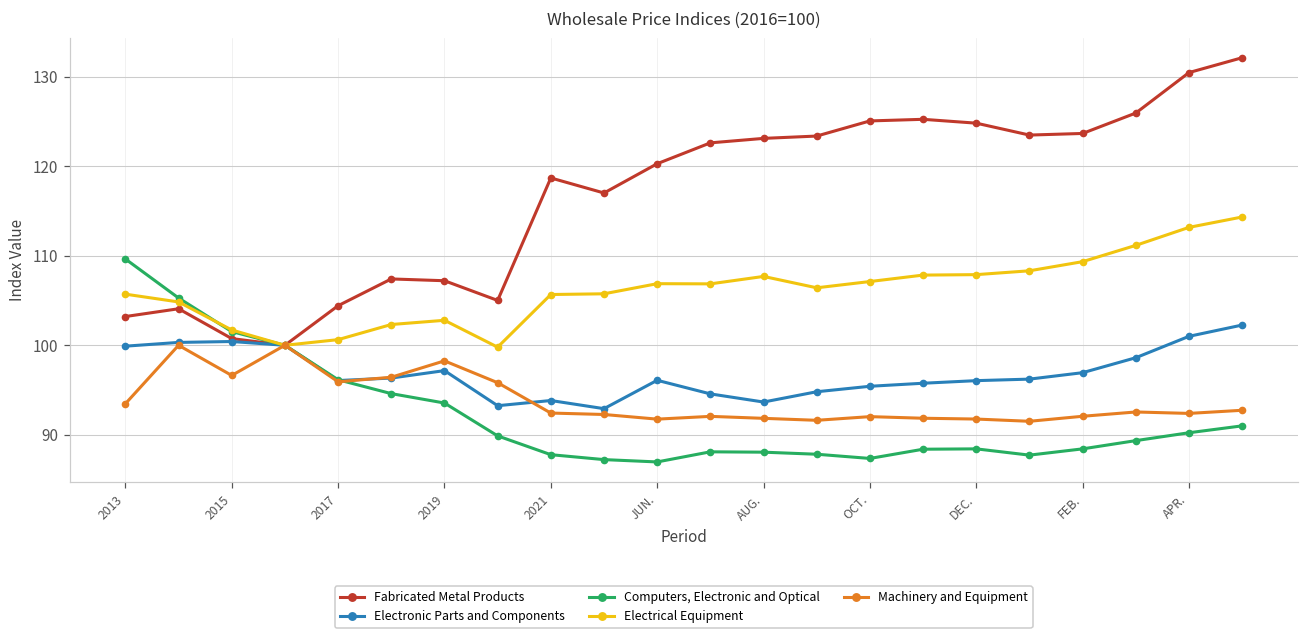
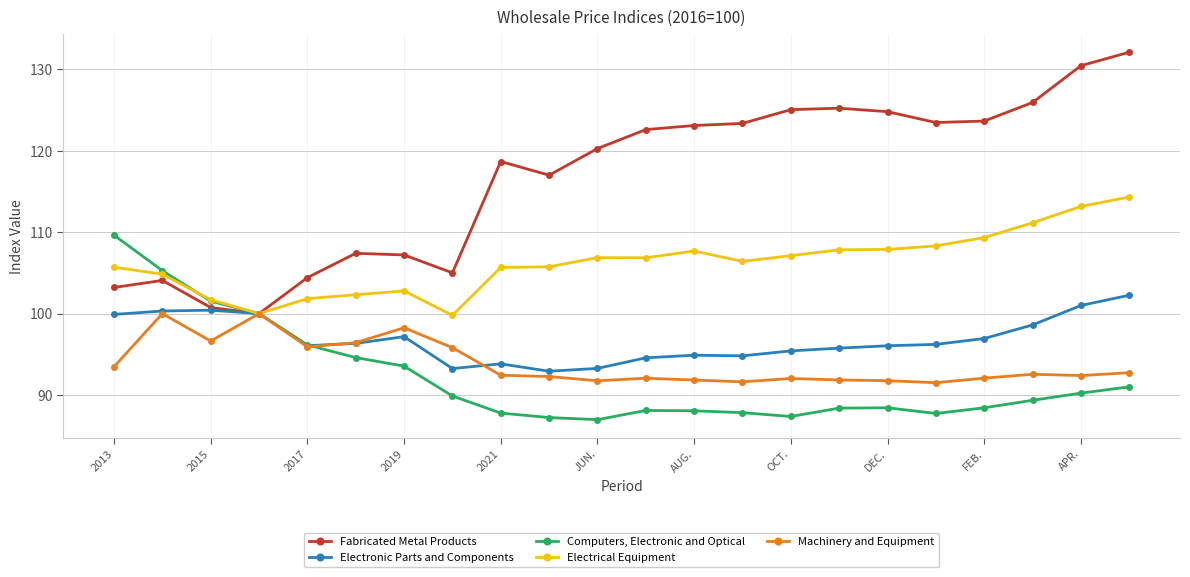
  {
    "Fabricated Metal Products": {
      "2013": 103,
      "2015": 101,
      "2017": 104,
      "2019": 107,
      "2021": 119,
      "JUN.": 120,
      "AUG.": 123,
      "OCT.": 125,
      "DEC.": 125,
      "FEB.": 124,
      "APR.": 130
    },
    "Electronic Parts and Components": {
      "2013": 100,
      "2015": 100,
      "2019": 97,
      "2021": 94,
-     "JUN.": 96,
-     "AUG.": 94,
+     "JUN.": 93,
+     "AUG.": 95,
      "OCT.": 95,
      "DEC.": 96,
      "FEB.": 97,
      "APR.": 101
    },
    "Computers, Electronic and Optical": {
      "2013": 110,
      "2019": 94,
      "2021": 88,
      "JUN.": 87,
      "AUG.": 88,
      "OCT.": 87,
      "DEC.": 88,
      "FEB.": 88,
      "APR.": 90
    },
    "Electrical Equipment": {
      "2013": 106,
-     "2017": 101,
+     "2017": 102,
      "2019": 103,
      "2021": 106,
      "JUN.": 107,
      "AUG.": 108,
      "OCT.": 107,
      "DEC.": 108,
      "FEB.": 109,
      "APR.": 113
    },
    "Machinery and Equipment": {
      "2013": 93,
      "2015": 97,
      "2019": 98,
      "2021": 92,
      "JUN.": 92,
      "AUG.": 92,
      "OCT.": 92,
      "DEC.": 92,
      "FEB.": 92,
      "APR.": 92
    }
  }
